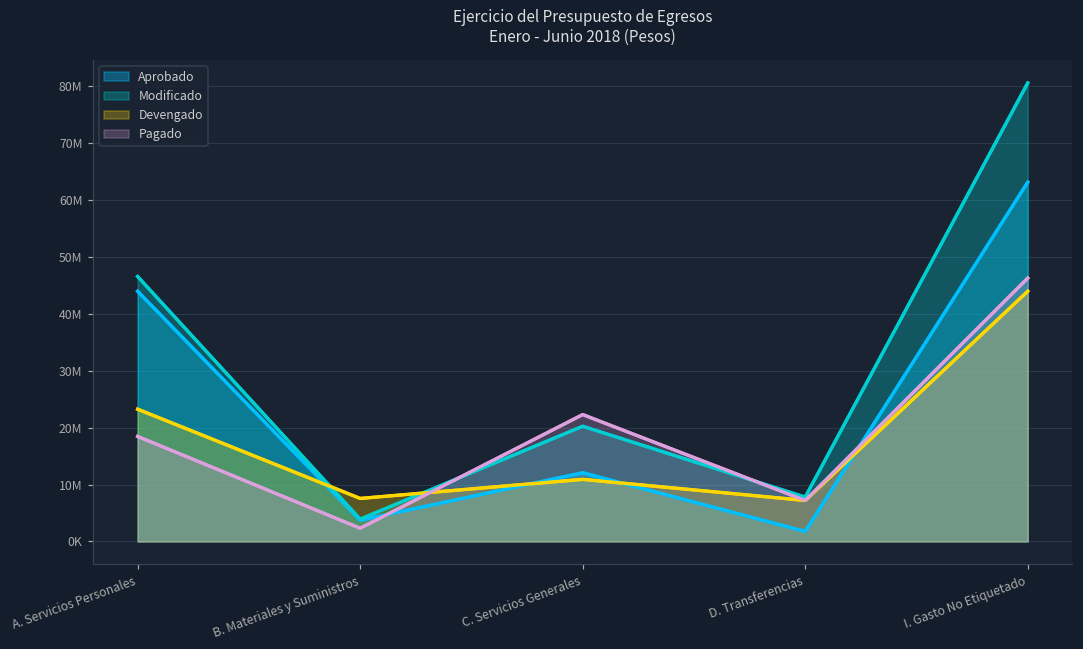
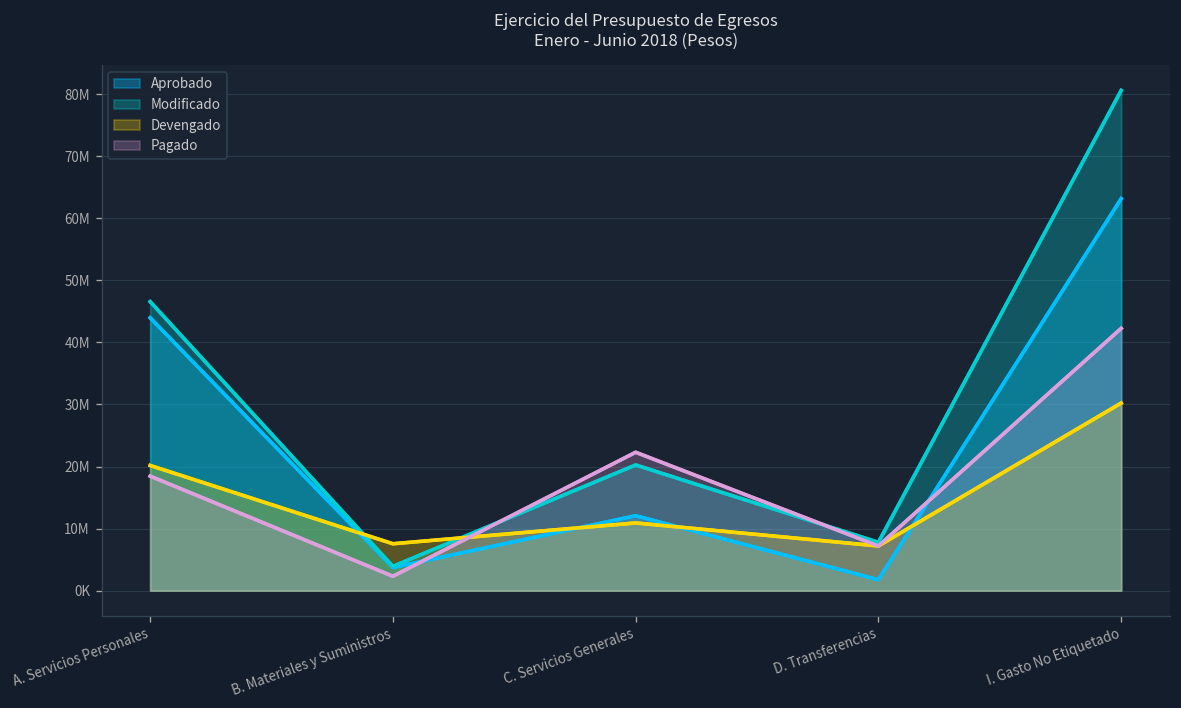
  {
    "Devengado": {
-     "A. Servicios Personales": 23000000,
+     "A. Servicios Personales": 20000000,
      "B. Materiales y Suministros": 8000000,
      "C. Servicios Generales": 11000000,
-     "I. Gasto No Etiquetado": 44000000
+     "I. Gasto No Etiquetado": 30000000
    },
    "Pagado": {
      "A. Servicios Personales": 18000000,
      "B. Materiales y Suministros": 2000000,
      "C. Servicios Generales": 22000000,
-     "I. Gasto No Etiquetado": 46000000
+     "I. Gasto No Etiquetado": 42000000
    }
  }
